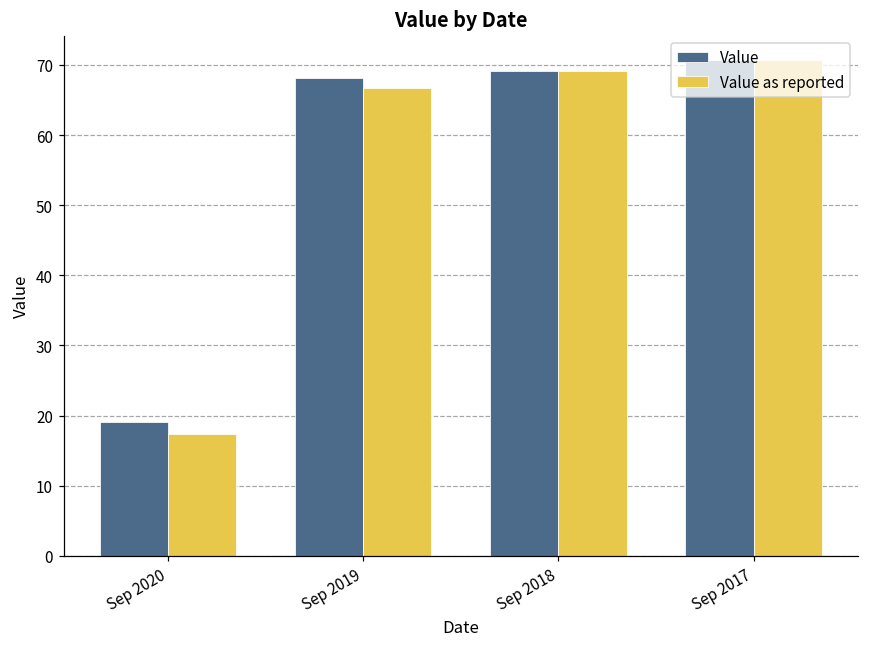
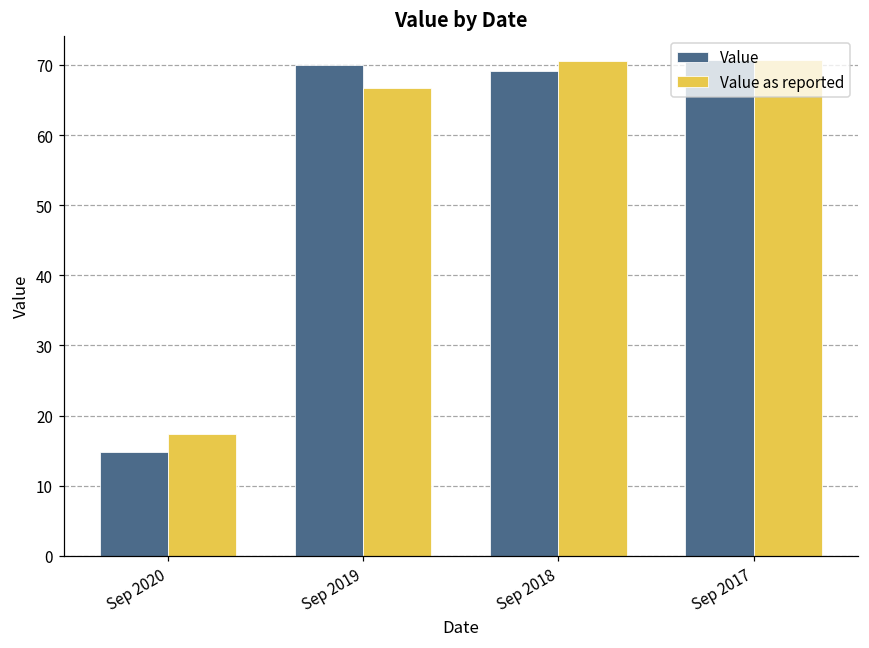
  {
    "Value": {
-     "Sep 2020": 19,
-     "Sep 2019": 68,
+     "Sep 2020": 15,
+     "Sep 2019": 70,
      "Sep 2018": 69
    },
    "Value as reported": {
      "Sep 2020": 17,
      "Sep 2019": 67,
-     "Sep 2018": 69
+     "Sep 2018": 71
    }
  }
